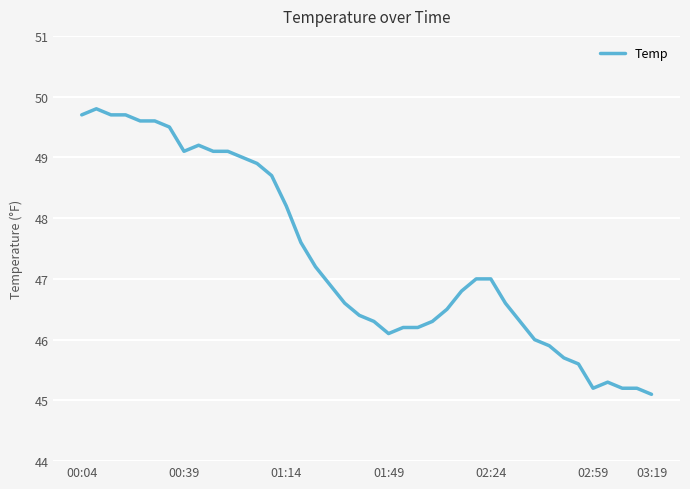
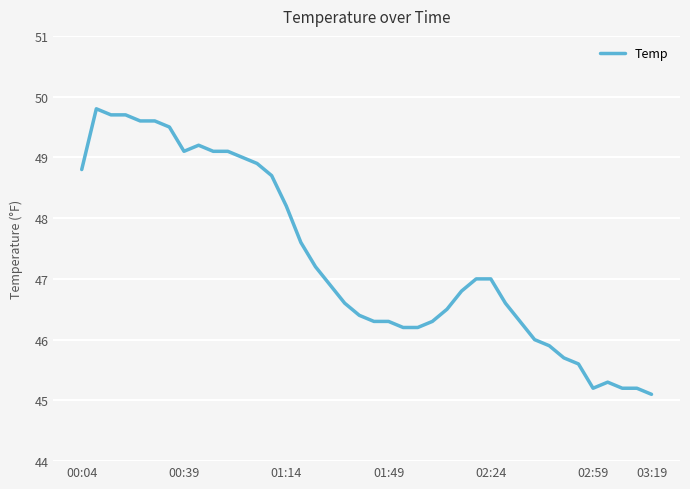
  {
-   "00:04": 49.7,
+   "00:04": 48.8,
    "00:39": 49.1,
    "01:14": 48.2,
-   "01:49": 46.1,
+   "01:49": 46.3,
    "02:24": 47.0,
    "02:59": 45.2,
    "03:19": 45.1
  }
